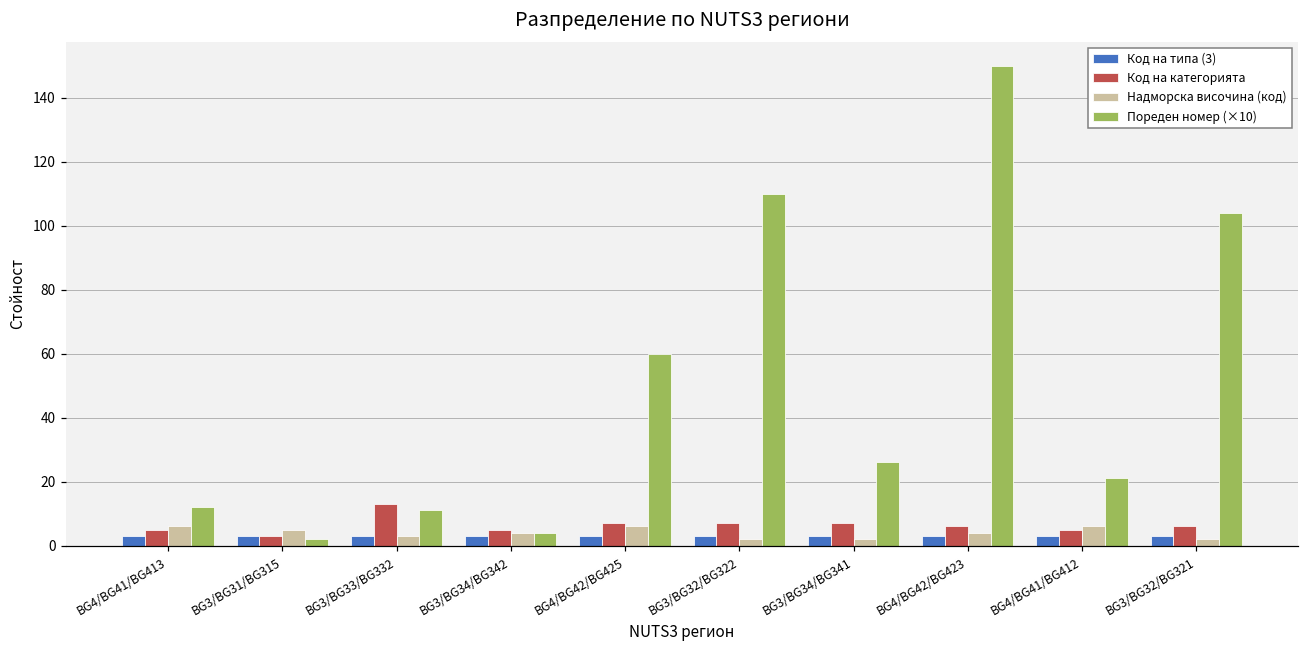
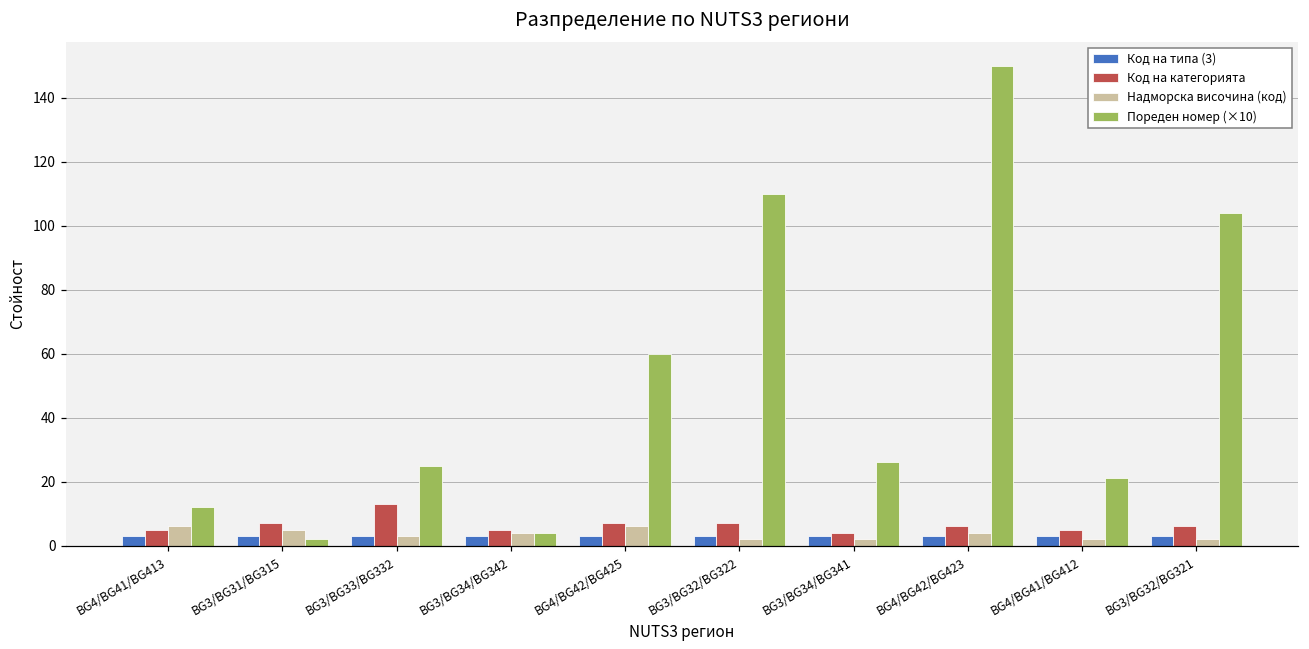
  {
    "Код на типа (3)": {
      "BG4/BG41/BG413": 3,
      "BG3/BG31/BG315": 3,
      "BG3/BG33/BG332": 3,
      "BG3/BG34/BG342": 3,
      "BG4/BG42/BG425": 3,
      "BG3/BG32/BG322": 3,
      "BG3/BG34/BG341": 3,
      "BG4/BG42/BG423": 3,
      "BG4/BG41/BG412": 3,
      "BG3/BG32/BG321": 3
    },
    "Код на категорията": {
      "BG4/BG41/BG413": 5,
-     "BG3/BG31/BG315": 3,
+     "BG3/BG31/BG315": 7,
      "BG3/BG33/BG332": 13,
      "BG3/BG34/BG342": 5,
      "BG4/BG42/BG425": 7,
      "BG3/BG32/BG322": 7,
-     "BG3/BG34/BG341": 7,
+     "BG3/BG34/BG341": 4,
      "BG4/BG42/BG423": 6,
      "BG4/BG41/BG412": 5,
      "BG3/BG32/BG321": 6
    },
    "Надморска височина (код)": {
      "BG4/BG41/BG413": 6,
      "BG3/BG31/BG315": 5,
      "BG3/BG33/BG332": 3,
      "BG3/BG34/BG342": 4,
      "BG4/BG42/BG425": 6,
      "BG3/BG32/BG322": 2,
      "BG3/BG34/BG341": 2,
      "BG4/BG42/BG423": 4,
-     "BG4/BG41/BG412": 6,
+     "BG4/BG41/BG412": 2,
      "BG3/BG32/BG321": 2
    },
    "Пореден номер (×10)": {
      "BG4/BG41/BG413": 12,
      "BG3/BG31/BG315": 2,
-     "BG3/BG33/BG332": 11,
+     "BG3/BG33/BG332": 25,
      "BG3/BG34/BG342": 4,
      "BG4/BG42/BG425": 60,
      "BG3/BG32/BG322": 110,
      "BG3/BG34/BG341": 26,
      "BG4/BG42/BG423": 150,
      "BG4/BG41/BG412": 21,
      "BG3/BG32/BG321": 104
    }
  }
